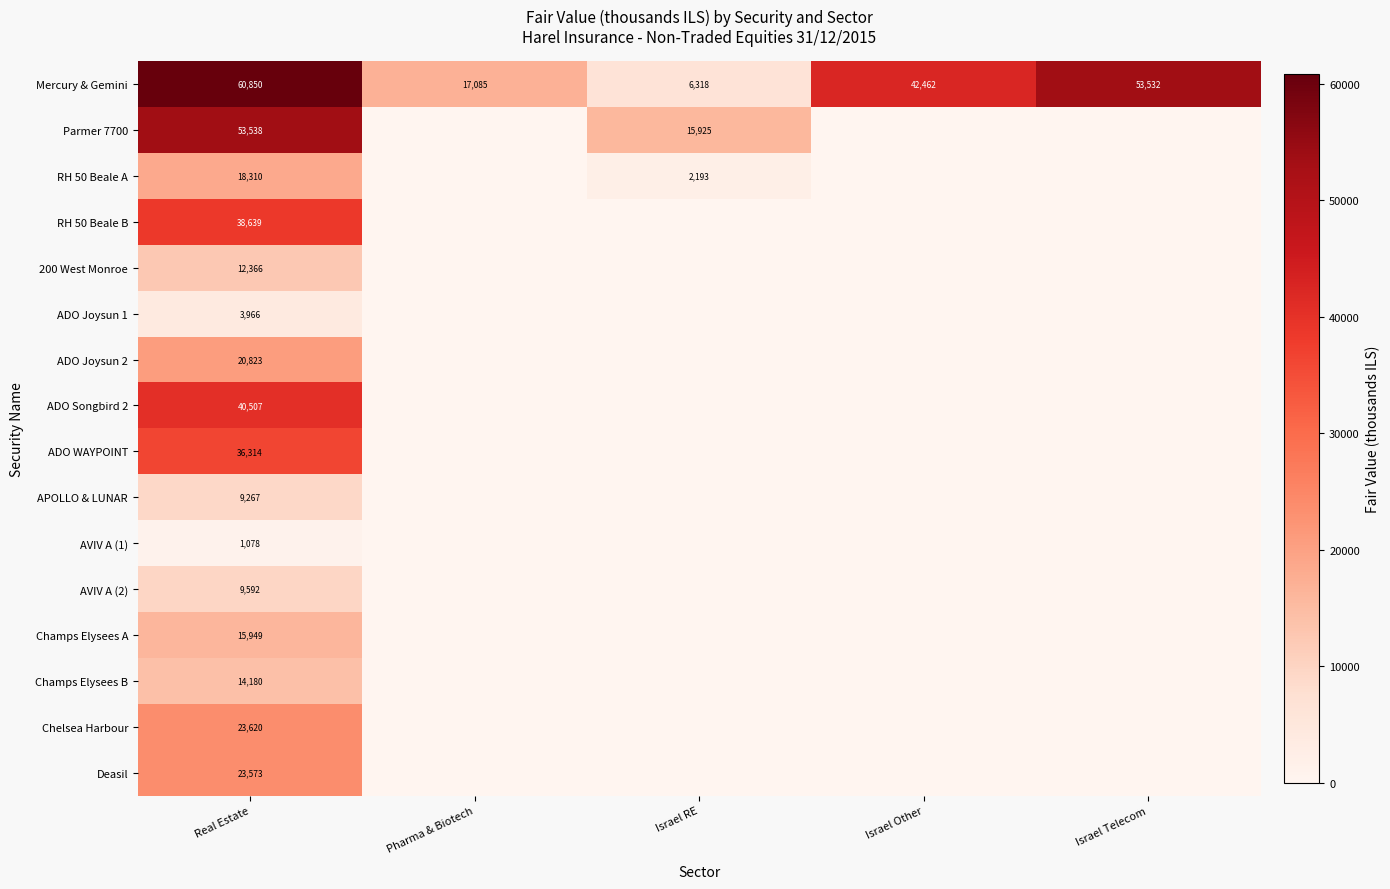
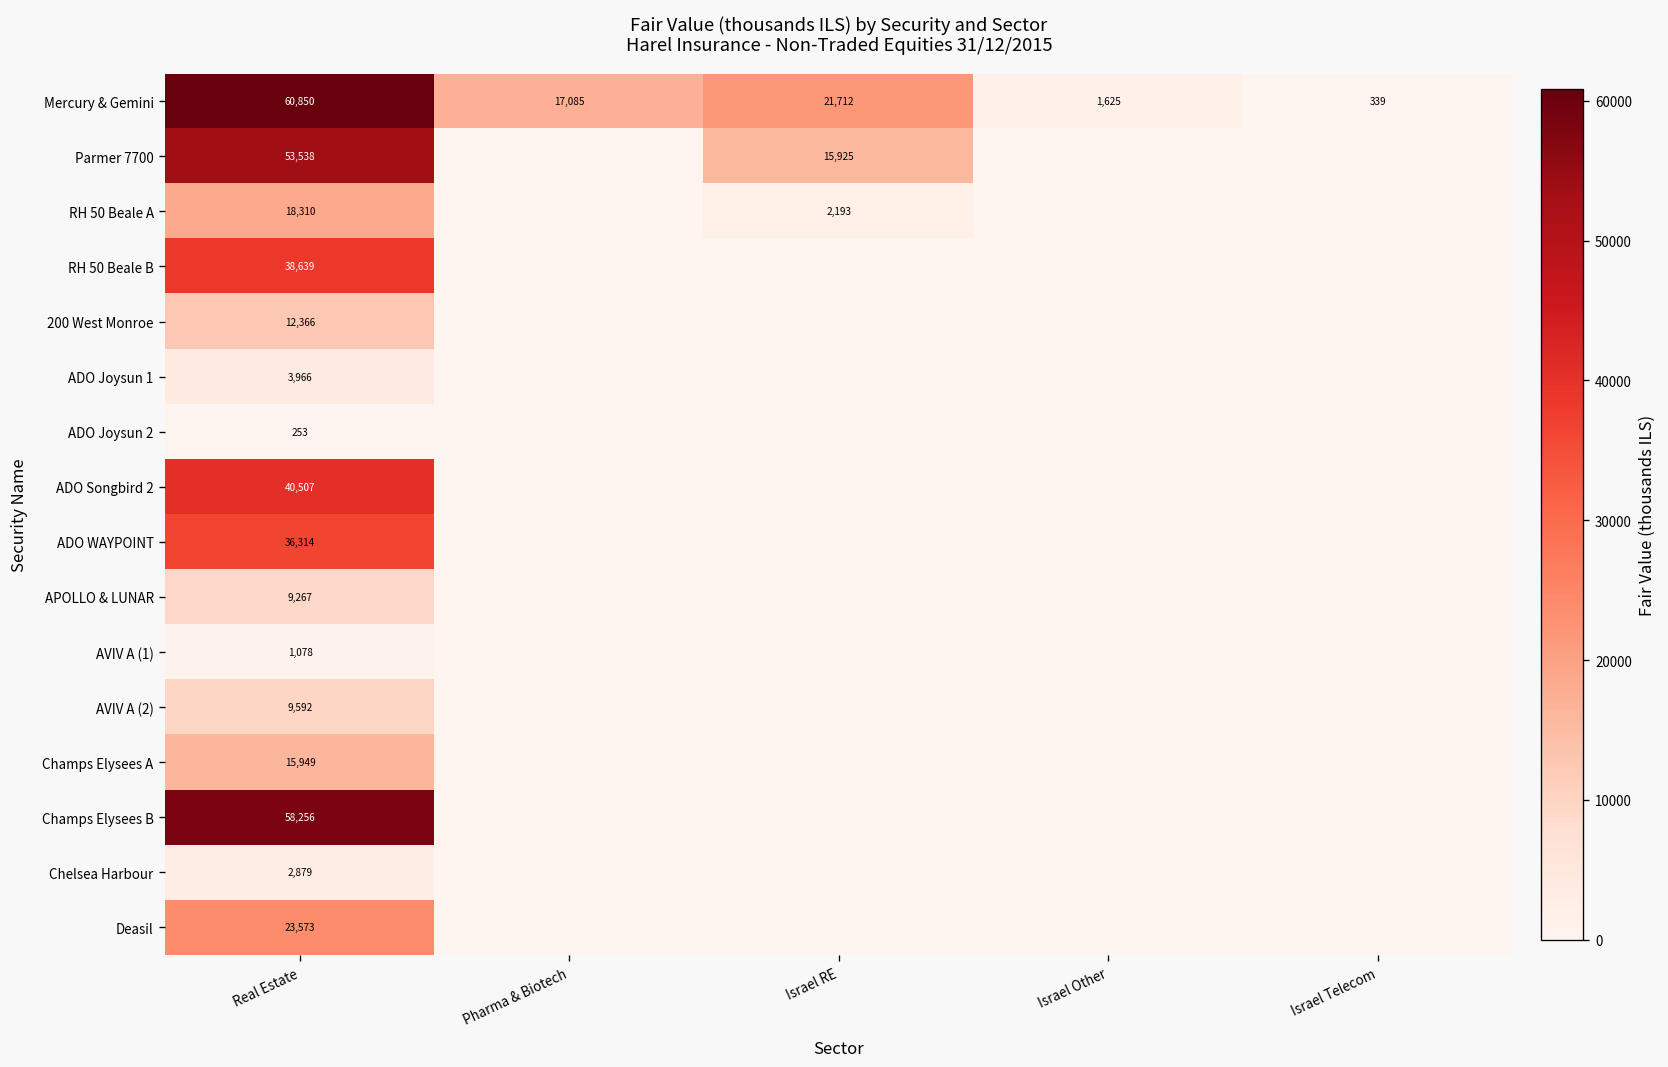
  {
    "Mercury & Gemini": {
      "Real Estate": "60,850",
      "Pharma & Biotech": "17,085",
-     "Israel RE": "6,318",
-     "Israel Other": "42,462",
-     "Israel Telecom": "53,532"
+     "Israel RE": "21,712",
+     "Israel Other": "1,625",
+     "Israel Telecom": "339"
    },
    "Parmer 7700": {
      "Real Estate": "53,538",
      "Israel RE": "15,925"
    },
    "RH 50 Beale A": {
      "Real Estate": "18,310",
      "Israel RE": "2,193"
    },
    "RH 50 Beale B": {
      "Real Estate": "38,639"
    },
    "200 West Monroe": {
      "Real Estate": "12,366"
    },
    "ADO Joysun 1": {
      "Real Estate": "3,966"
    },
    "ADO Joysun 2": {
-     "Real Estate": "20,823"
+     "Real Estate": "253"
    },
    "ADO Songbird 2": {
      "Real Estate": "40,507"
    },
    "ADO WAYPOINT": {
      "Real Estate": "36,314"
    },
    "APOLLO & LUNAR": {
      "Real Estate": "9,267"
    },
    "AVIV A (1)": {
      "Real Estate": "1,078"
    },
    "AVIV A (2)": {
      "Real Estate": "9,592"
    },
    "Champs Elysees A": {
      "Real Estate": "15,949"
    },
    "Champs Elysees B": {
-     "Real Estate": "14,180"
+     "Real Estate": "58,256"
    },
    "Chelsea Harbour": {
-     "Real Estate": "23,620"
+     "Real Estate": "2,879"
    },
    "Deasil": {
      "Real Estate": "23,573"
    }
  }
